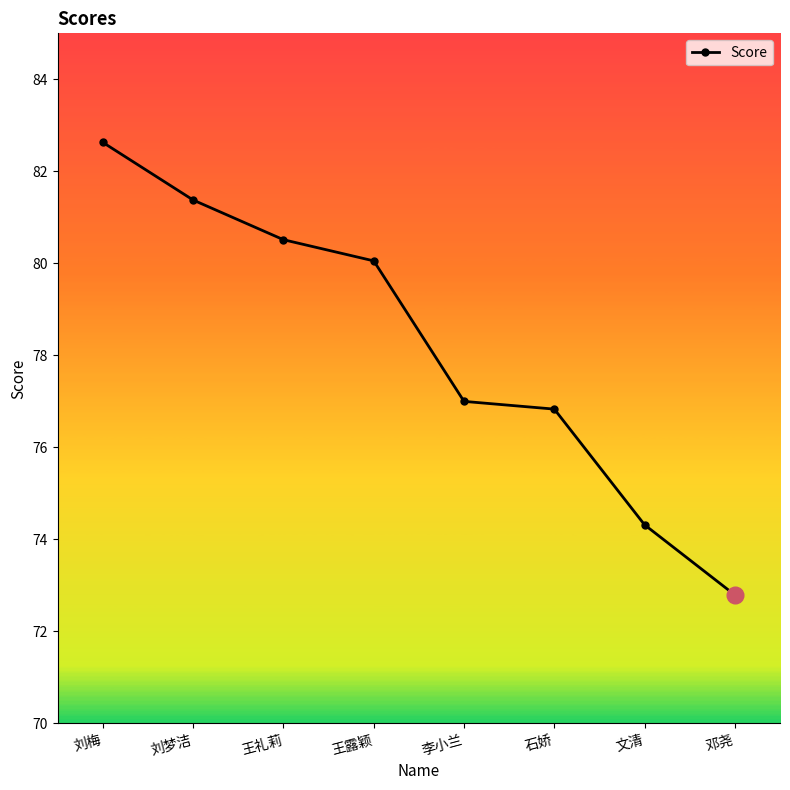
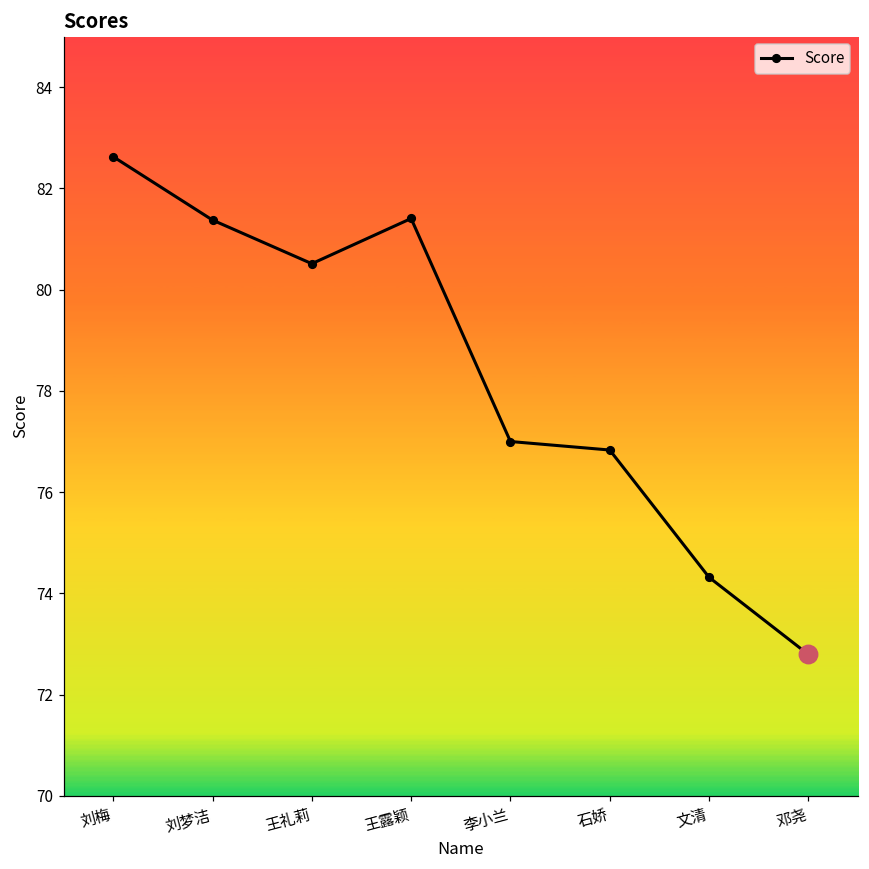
  {
    "Score": {
      "刘梅": 82.6,
      "刘梦洁": 81.4,
      "王礼莉": 80.5,
-     "王露颖": 80.1,
+     "王露颖": 81.4,
      "李小兰": 77.0,
      "石娇": 76.8,
      "文清": 74.3
    }
  }
